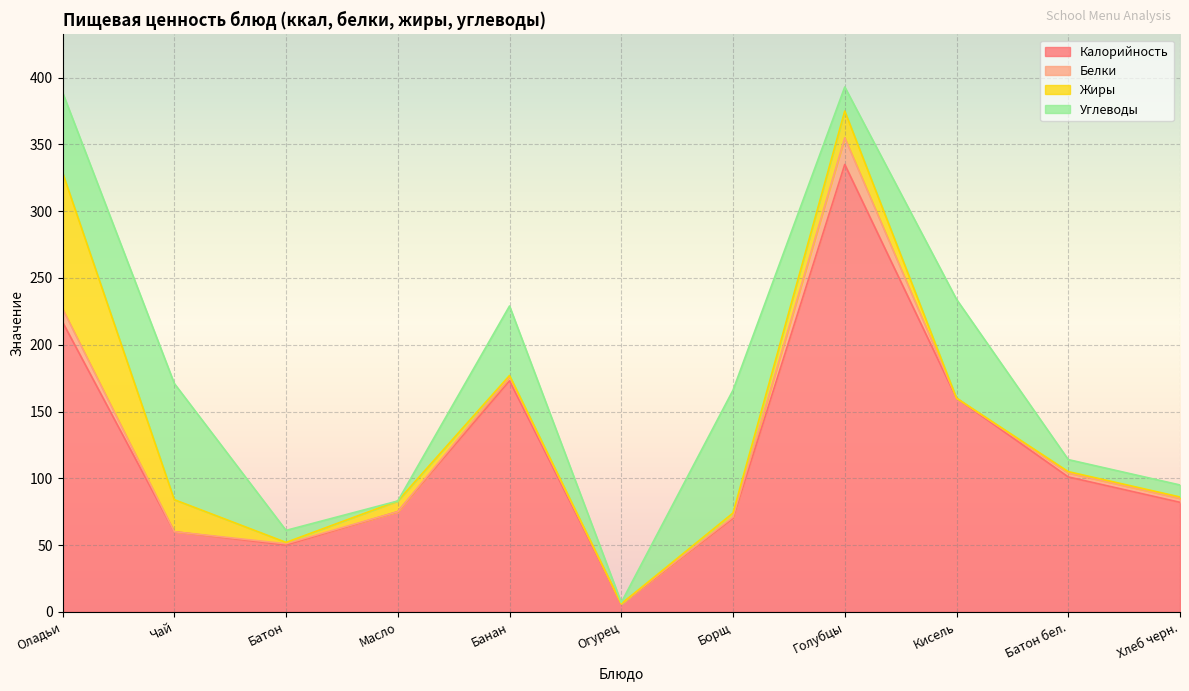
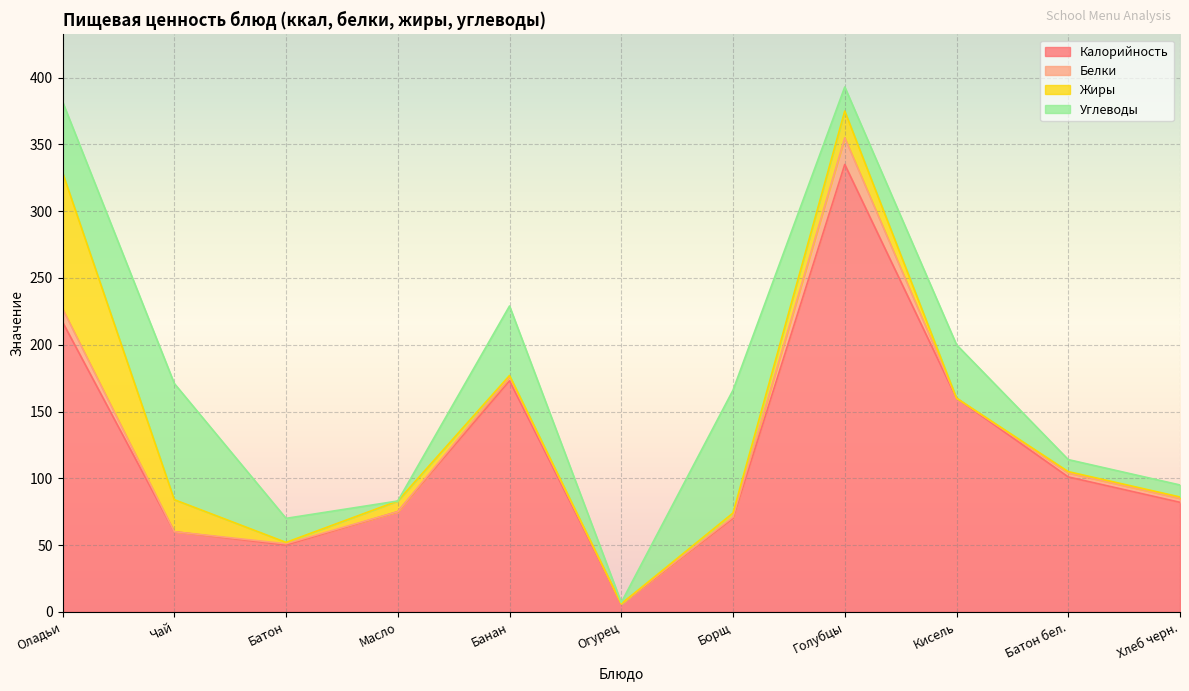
  {
    "Жиры": {
      "Оладьи": 102,
      "Чай": 24,
      "Борщ": 3,
      "Голубцы": 20
    },
    "Углеводы": {
-     "Оладьи": 60,
+     "Оладьи": 53,
      "Чай": 87,
-     "Батон": 9,
+     "Батон": 18,
      "Банан": 52,
      "Борщ": 92,
      "Голубцы": 18,
-     "Кисель": 74,
+     "Кисель": 40,
      "Батон бел.": 9,
      "Хлеб черн.": 9
    }
  }
